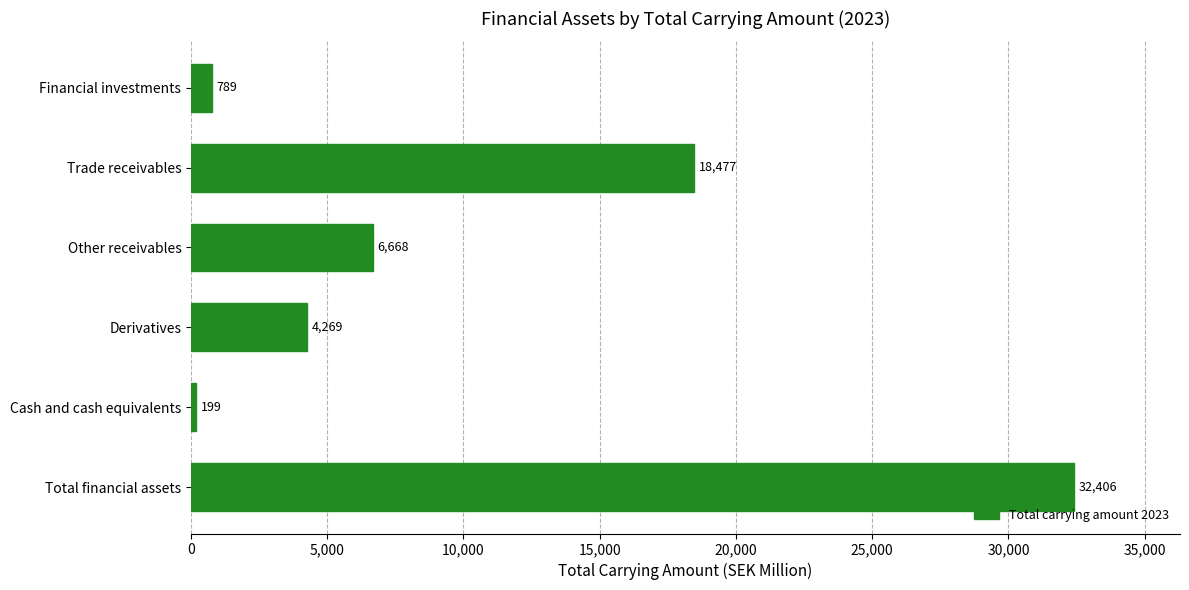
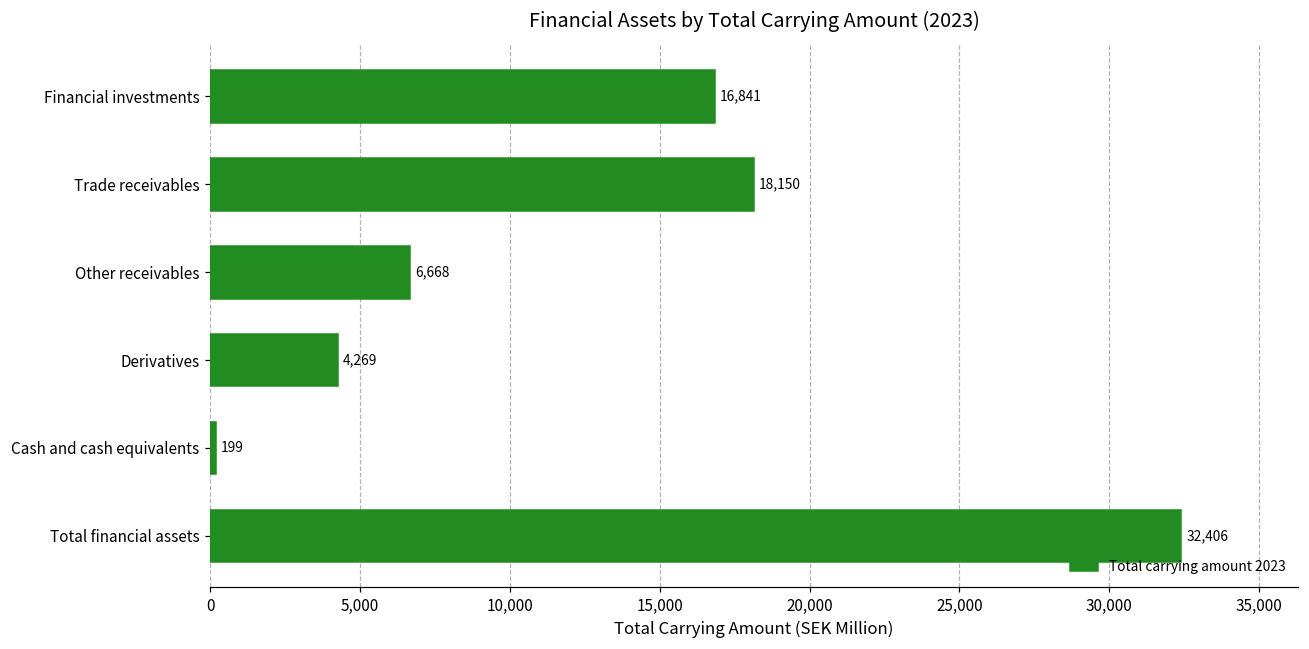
  {
-   "Financial investments": "789",
-   "Trade receivables": "18,477",
+   "Financial investments": "16,841",
+   "Trade receivables": "18,150",
    "Other receivables": "6,668",
    "Derivatives": "4,269",
    "Cash and cash equivalents": "199",
    "Total financial assets": "32,406"
  }
